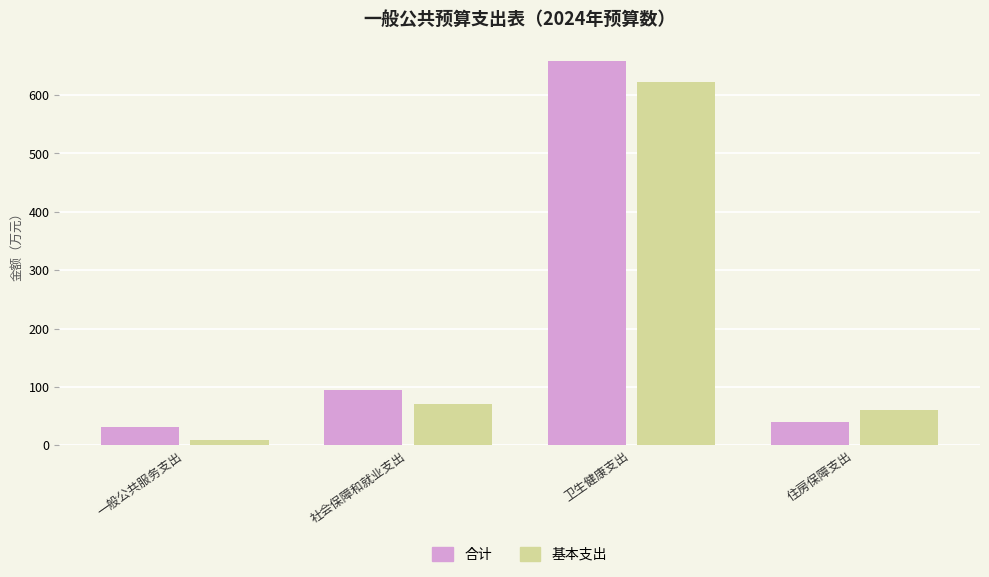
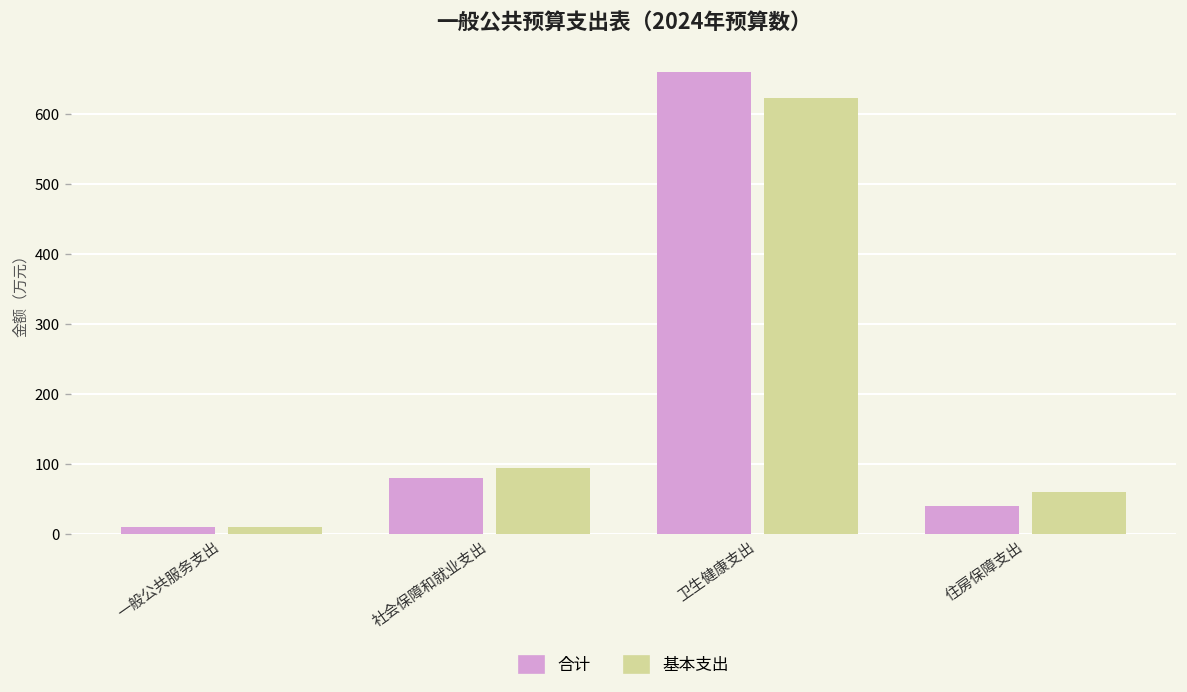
  {
    "合计": {
-     "一般公共服务支出": 30,
-     "社会保障和就业支出": 90,
+     "一般公共服务支出": 10,
+     "社会保障和就业支出": 80,
      "卫生健康支出": 660,
      "住房保障支出": 40
    },
    "基本支出": {
      "一般公共服务支出": 10,
-     "社会保障和就业支出": 70,
+     "社会保障和就业支出": 90,
      "卫生健康支出": 620,
      "住房保障支出": 60
    }
  }
